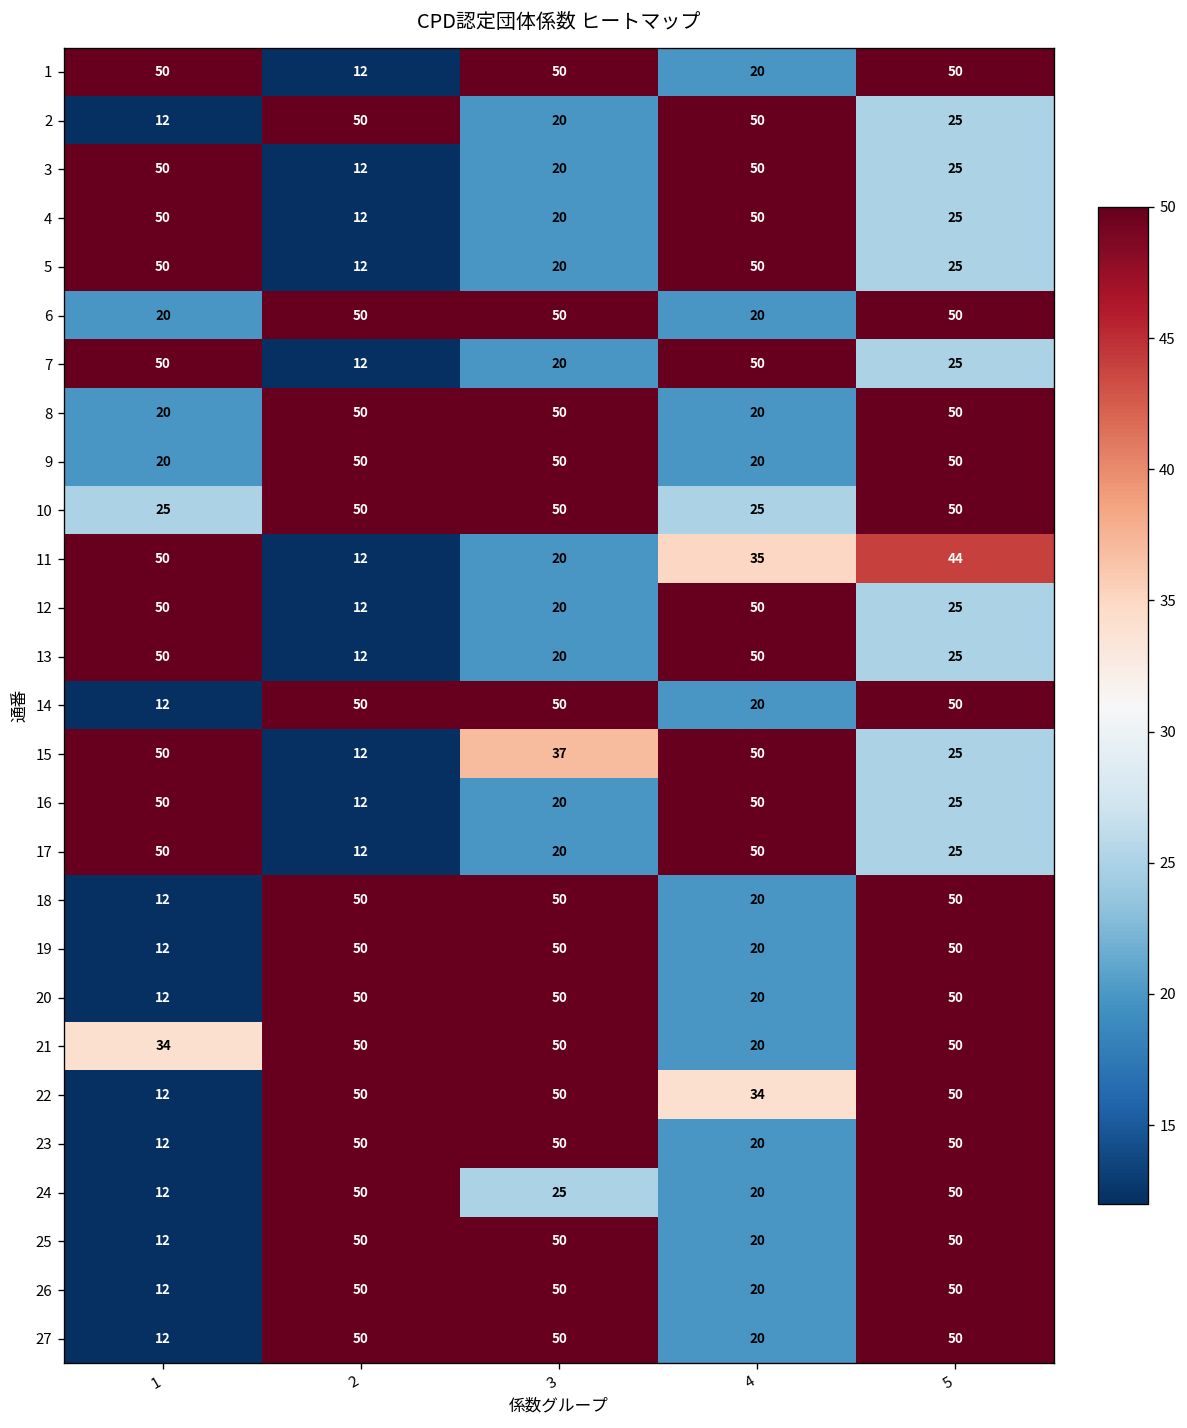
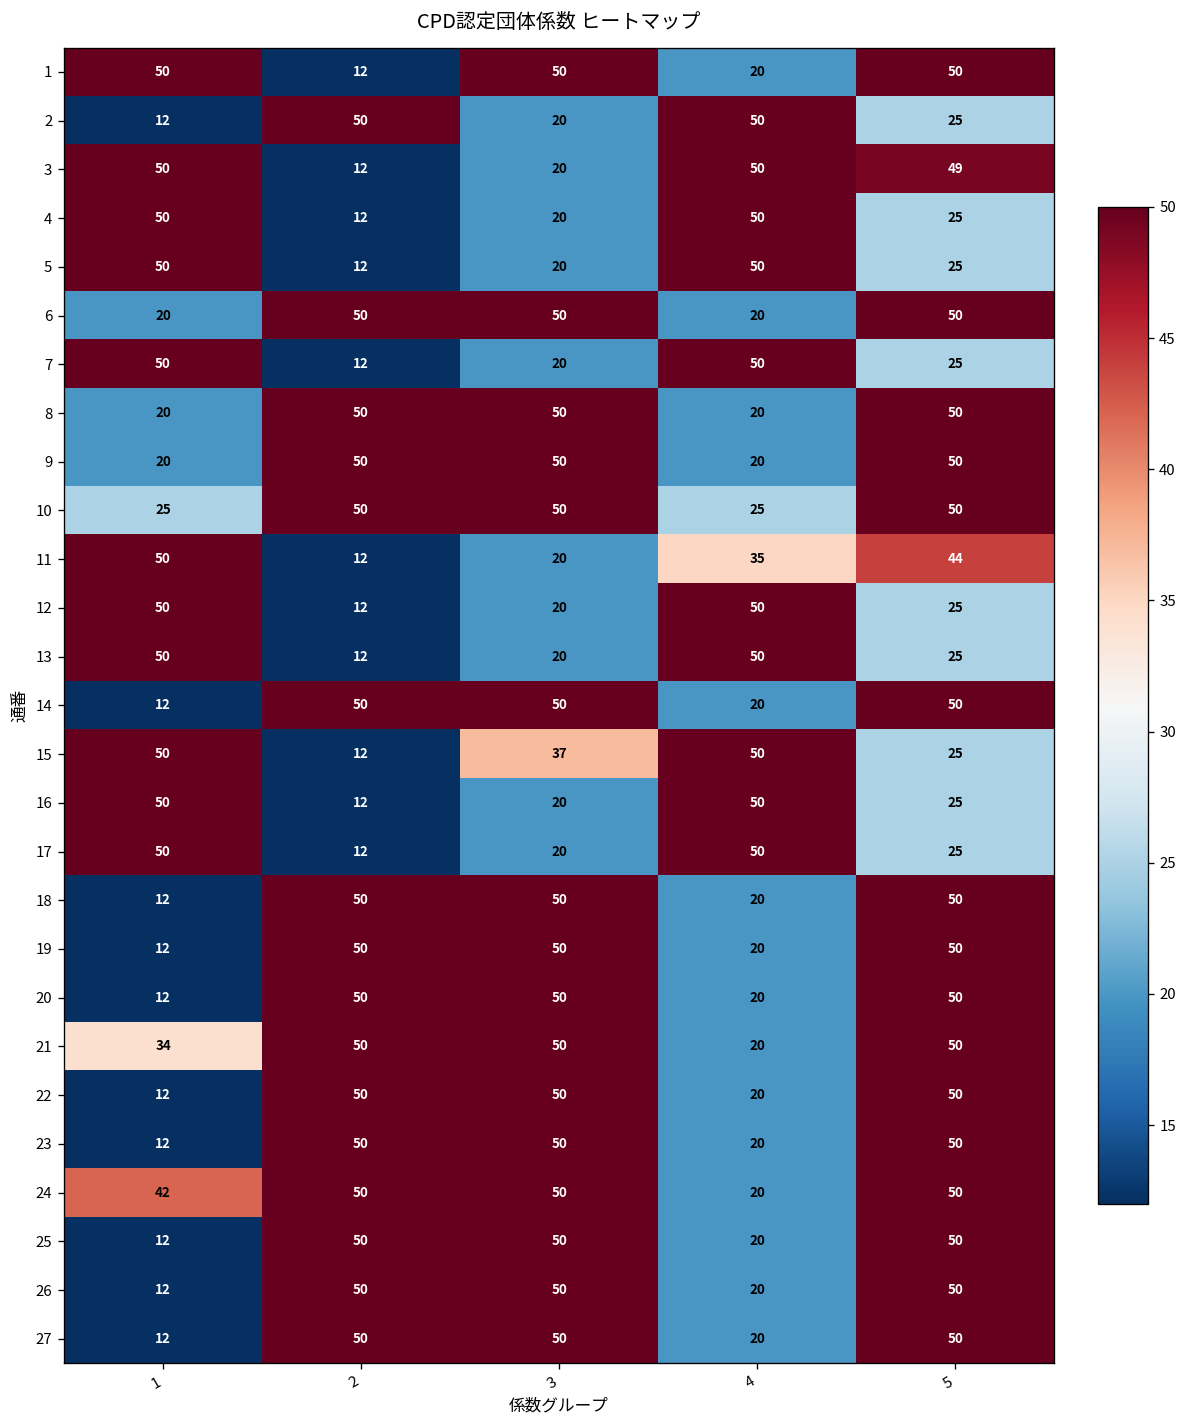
  {
    "1": {
      "1": 50,
      "2": 12,
      "3": 50,
      "4": 20,
      "5": 50
    },
    "2": {
      "1": 12,
      "2": 50,
      "3": 20,
      "4": 50,
      "5": 25
    },
    "3": {
      "1": 50,
      "2": 12,
      "3": 20,
      "4": 50,
-     "5": 25
+     "5": 49
    },
    "4": {
      "1": 50,
      "2": 12,
      "3": 20,
      "4": 50,
      "5": 25
    },
    "5": {
      "1": 50,
      "2": 12,
      "3": 20,
      "4": 50,
      "5": 25
    },
    "6": {
      "1": 20,
      "2": 50,
      "3": 50,
      "4": 20,
      "5": 50
    },
    "7": {
      "1": 50,
      "2": 12,
      "3": 20,
      "4": 50,
      "5": 25
    },
    "8": {
      "1": 20,
      "2": 50,
      "3": 50,
      "4": 20,
      "5": 50
    },
    "9": {
      "1": 20,
      "2": 50,
      "3": 50,
      "4": 20,
      "5": 50
    },
    "10": {
      "1": 25,
      "2": 50,
      "3": 50,
      "4": 25,
      "5": 50
    },
    "11": {
      "1": 50,
      "2": 12,
      "3": 20,
      "4": 35,
      "5": 44
    },
    "12": {
      "1": 50,
      "2": 12,
      "3": 20,
      "4": 50,
      "5": 25
    },
    "13": {
      "1": 50,
      "2": 12,
      "3": 20,
      "4": 50,
      "5": 25
    },
    "14": {
      "1": 12,
      "2": 50,
      "3": 50,
      "4": 20,
      "5": 50
    },
    "15": {
      "1": 50,
      "2": 12,
      "3": 37,
      "4": 50,
      "5": 25
    },
    "16": {
      "1": 50,
      "2": 12,
      "3": 20,
      "4": 50,
      "5": 25
    },
    "17": {
      "1": 50,
      "2": 12,
      "3": 20,
      "4": 50,
      "5": 25
    },
    "18": {
      "1": 12,
      "2": 50,
      "3": 50,
      "4": 20,
      "5": 50
    },
    "19": {
      "1": 12,
      "2": 50,
      "3": 50,
      "4": 20,
      "5": 50
    },
    "20": {
      "1": 12,
      "2": 50,
      "3": 50,
      "4": 20,
      "5": 50
    },
    "21": {
      "1": 34,
      "2": 50,
      "3": 50,
      "4": 20,
      "5": 50
    },
    "22": {
      "1": 12,
      "2": 50,
      "3": 50,
-     "4": 34,
+     "4": 20,
      "5": 50
    },
    "23": {
      "1": 12,
      "2": 50,
      "3": 50,
      "4": 20,
      "5": 50
    },
    "24": {
-     "1": 12,
+     "1": 42,
      "2": 50,
-     "3": 25,
+     "3": 50,
      "4": 20,
      "5": 50
    },
    "25": {
      "1": 12,
      "2": 50,
      "3": 50,
      "4": 20,
      "5": 50
    },
    "26": {
      "1": 12,
      "2": 50,
      "3": 50,
      "4": 20,
      "5": 50
    },
    "27": {
      "1": 12,
      "2": 50,
      "3": 50,
      "4": 20,
      "5": 50
    }
  }
